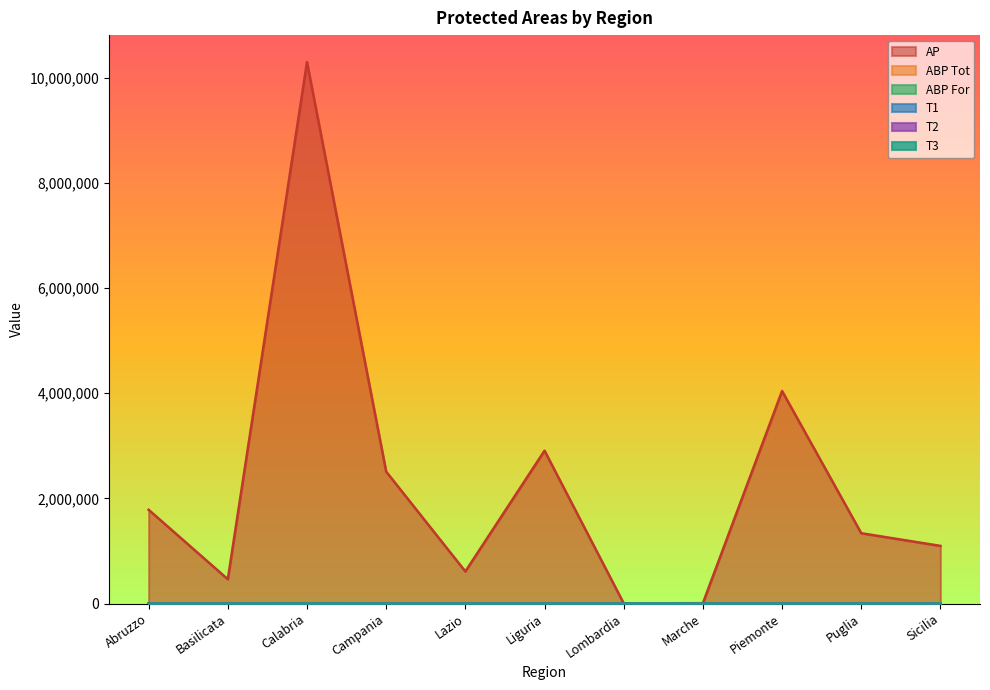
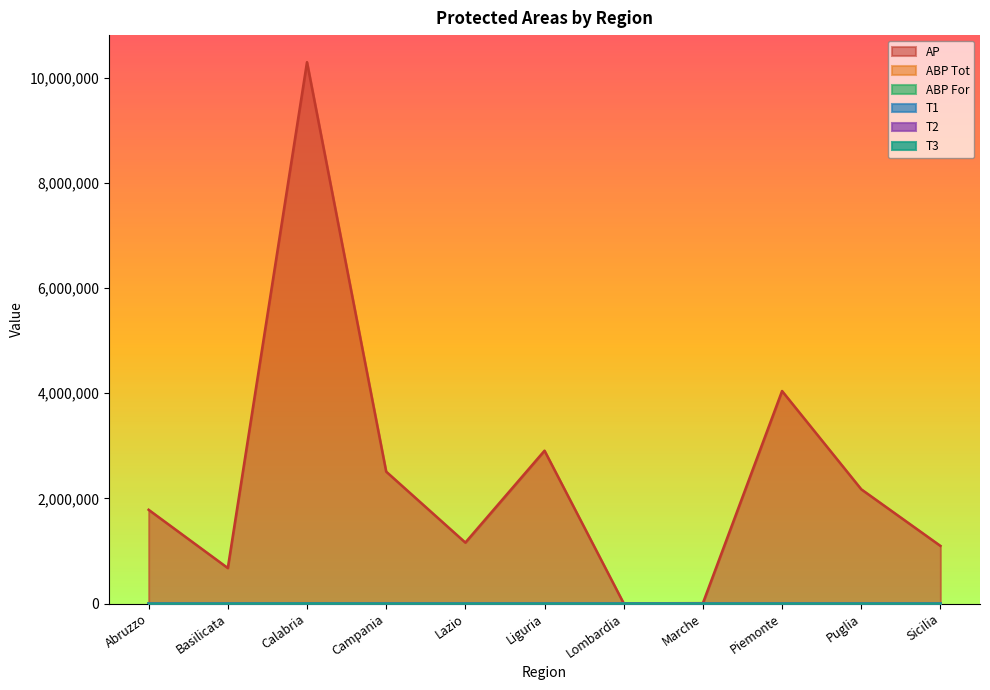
  {
    "AP": {
      "Abruzzo": "1,800,000",
-     "Basilicata": "500,000",
+     "Basilicata": "700,000",
      "Calabria": "10,300,000",
      "Campania": "2,500,000",
-     "Lazio": "600,000",
+     "Lazio": "1,200,000",
      "Liguria": "2,900,000",
      "Piemonte": "4,000,000",
-     "Puglia": "1,300,000",
+     "Puglia": "2,200,000",
      "Sicilia": "1,100,000"
    }
  }
